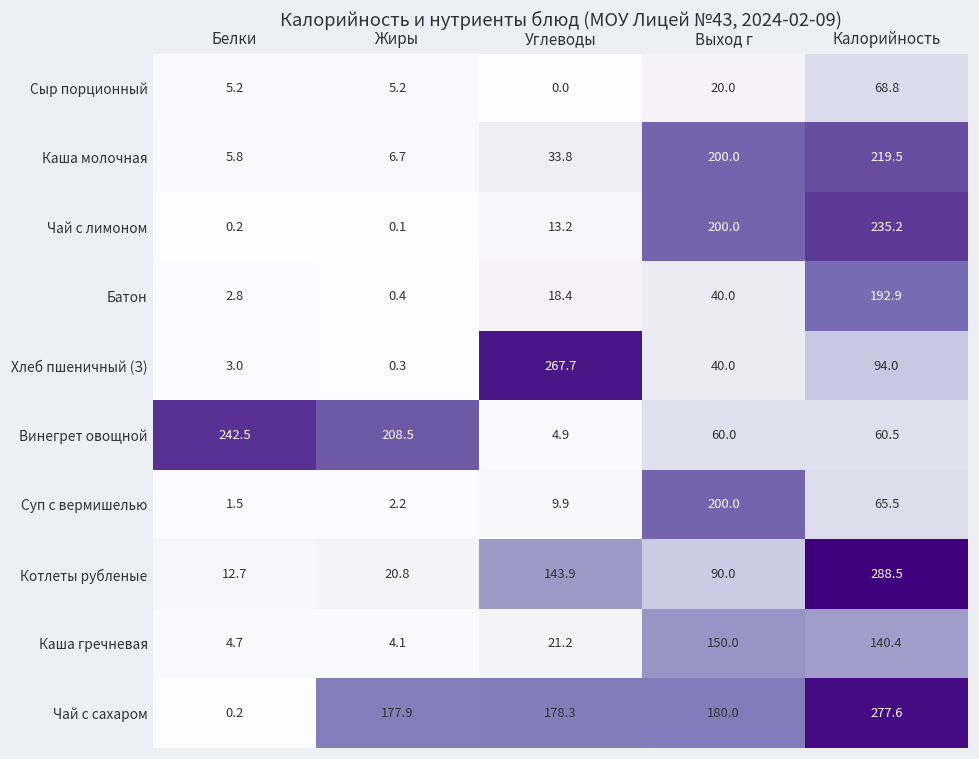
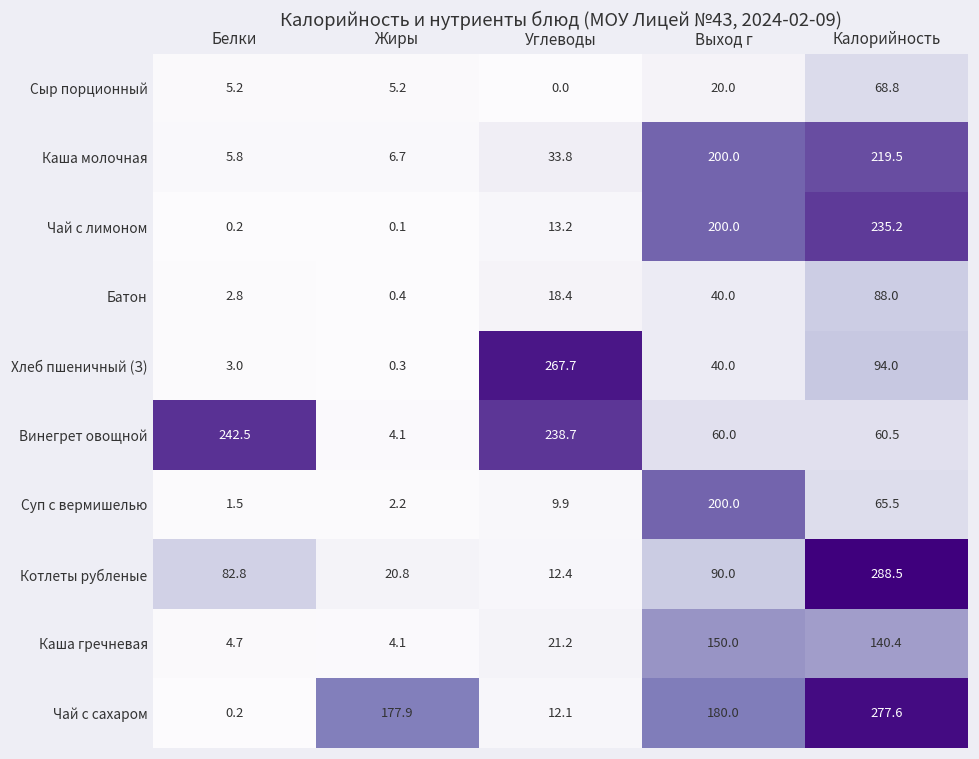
  {
    "Сыр порционный": {
      "Белки": 5.2,
      "Жиры": 5.2,
      "Углеводы": 0.0,
      "Выход г": 20.0,
      "Калорийность": 68.8
    },
    "Каша молочная": {
      "Белки": 5.8,
      "Жиры": 6.7,
      "Углеводы": 33.8,
      "Выход г": 200.0,
      "Калорийность": 219.5
    },
    "Чай с лимоном": {
      "Белки": 0.2,
      "Жиры": 0.1,
      "Углеводы": 13.2,
      "Выход г": 200.0,
      "Калорийность": 235.2
    },
    "Батон": {
      "Белки": 2.8,
      "Жиры": 0.4,
      "Углеводы": 18.4,
      "Выход г": 40.0,
-     "Калорийность": 192.9
+     "Калорийность": 88.0
    },
    "Хлеб пшеничный (З)": {
      "Белки": 3.0,
      "Жиры": 0.3,
      "Углеводы": 267.7,
      "Выход г": 40.0,
      "Калорийность": 94.0
    },
    "Винегрет овощной": {
      "Белки": 242.5,
-     "Жиры": 208.5,
-     "Углеводы": 4.9,
+     "Жиры": 4.1,
+     "Углеводы": 238.7,
      "Выход г": 60.0,
      "Калорийность": 60.5
    },
    "Суп с вермишелью": {
      "Белки": 1.5,
      "Жиры": 2.2,
      "Углеводы": 9.9,
      "Выход г": 200.0,
      "Калорийность": 65.5
    },
    "Котлеты рубленые": {
-     "Белки": 12.7,
+     "Белки": 82.8,
      "Жиры": 20.8,
-     "Углеводы": 143.9,
+     "Углеводы": 12.4,
      "Выход г": 90.0,
      "Калорийность": 288.5
    },
    "Каша гречневая": {
      "Белки": 4.7,
      "Жиры": 4.1,
      "Углеводы": 21.2,
      "Выход г": 150.0,
      "Калорийность": 140.4
    },
    "Чай с сахаром": {
      "Белки": 0.2,
      "Жиры": 177.9,
-     "Углеводы": 178.3,
+     "Углеводы": 12.1,
      "Выход г": 180.0,
      "Калорийность": 277.6
    }
  }
